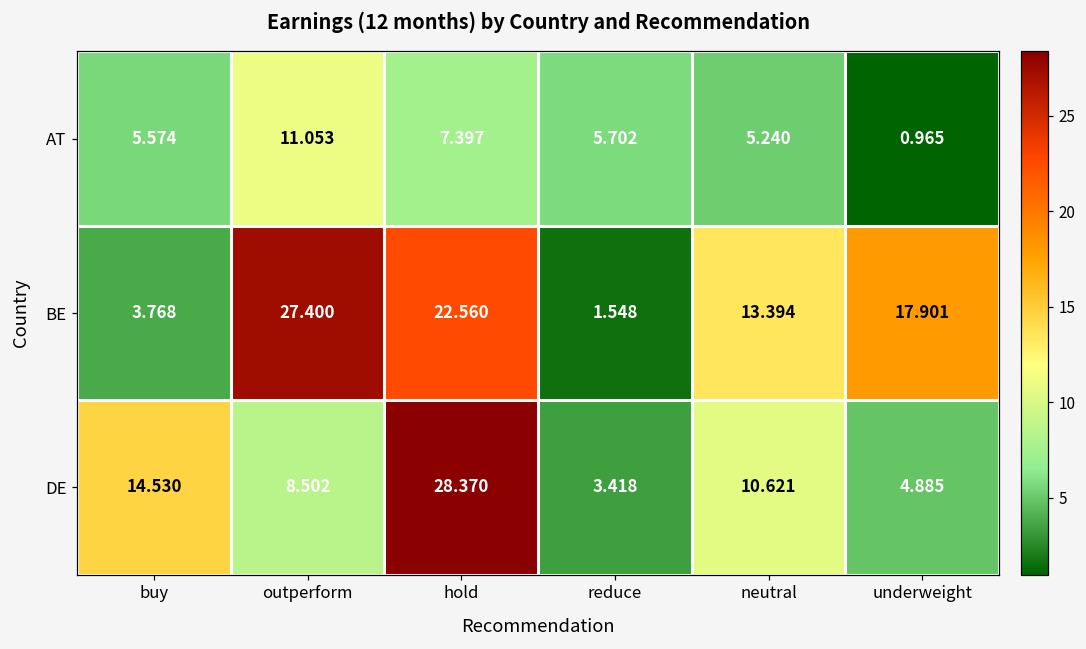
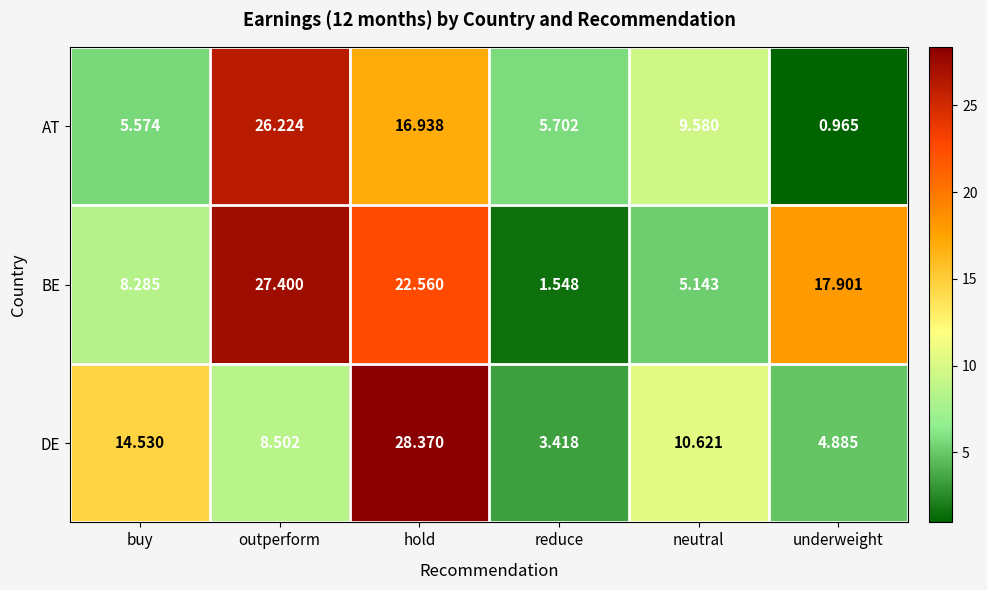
  {
    "AT": {
      "buy": 5.574,
-     "outperform": 11.053,
-     "hold": 7.397,
+     "outperform": 26.224,
+     "hold": 16.938,
      "reduce": 5.702,
-     "neutral": 5.240,
+     "neutral": 9.580,
      "underweight": 0.965
    },
    "BE": {
-     "buy": 3.768,
+     "buy": 8.285,
      "outperform": 27.400,
      "hold": 22.560,
      "reduce": 1.548,
-     "neutral": 13.394,
+     "neutral": 5.143,
      "underweight": 17.901
    },
    "DE": {
      "buy": 14.530,
      "outperform": 8.502,
      "hold": 28.370,
      "reduce": 3.418,
      "neutral": 10.621,
      "underweight": 4.885
    }
  }
